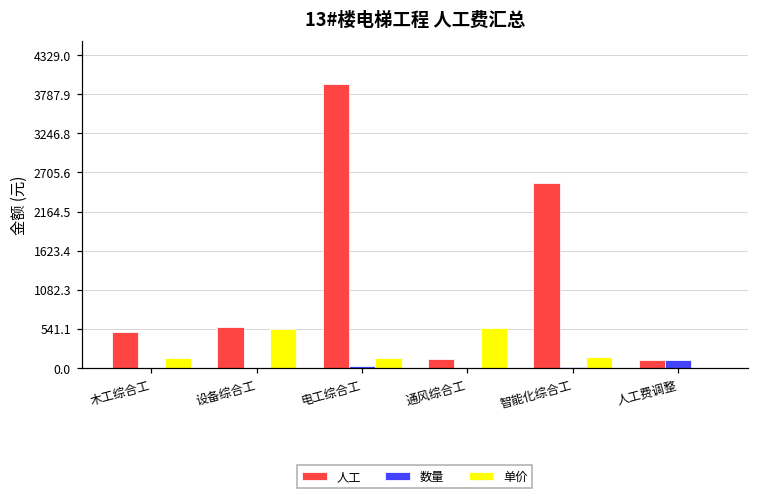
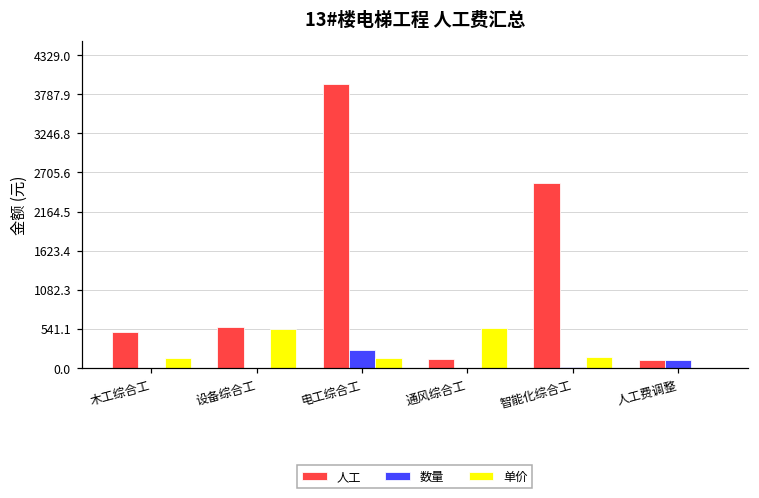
  {
    "人工": {
      "木工综合工": 500,
      "设备综合工": 600,
      "电工综合工": 3900,
      "通风综合工": 100,
      "智能化综合工": 2600,
      "人工费调整": 100
    },
    "数量": {
-     "电工综合工": 0,
+     "电工综合工": 200,
      "人工费调整": 100
    },
    "单价": {
      "木工综合工": 100,
      "设备综合工": 500,
      "电工综合工": 100,
      "通风综合工": 500,
      "智能化综合工": 100
    }
  }
